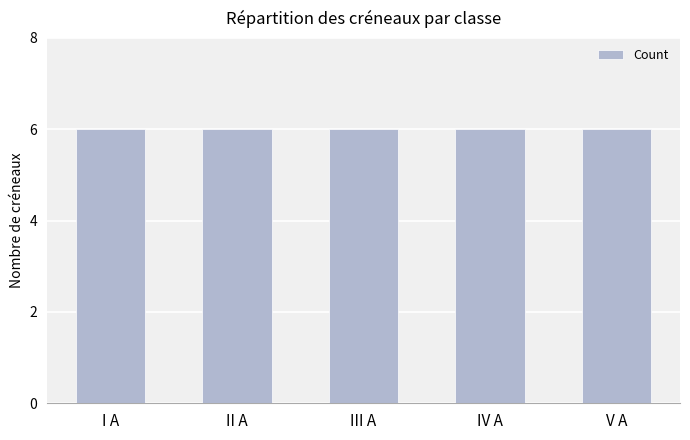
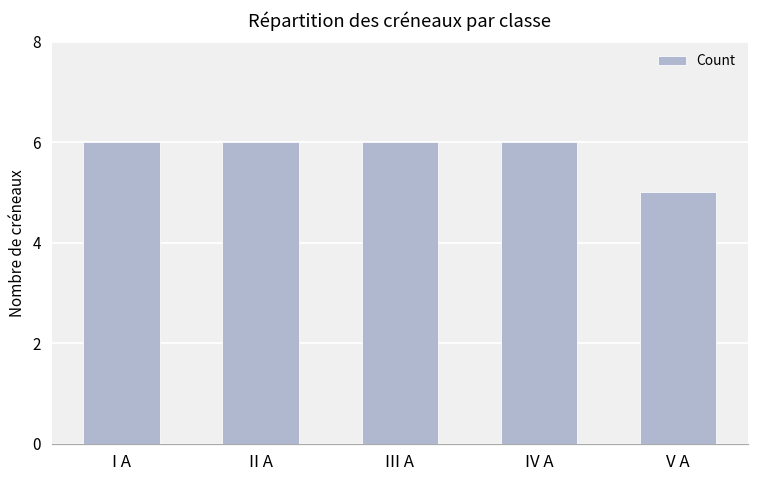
  {
    "I A": 6,
    "II A": 6,
    "III A": 6,
    "IV A": 6,
-   "V A": 6
+   "V A": 5
  }
